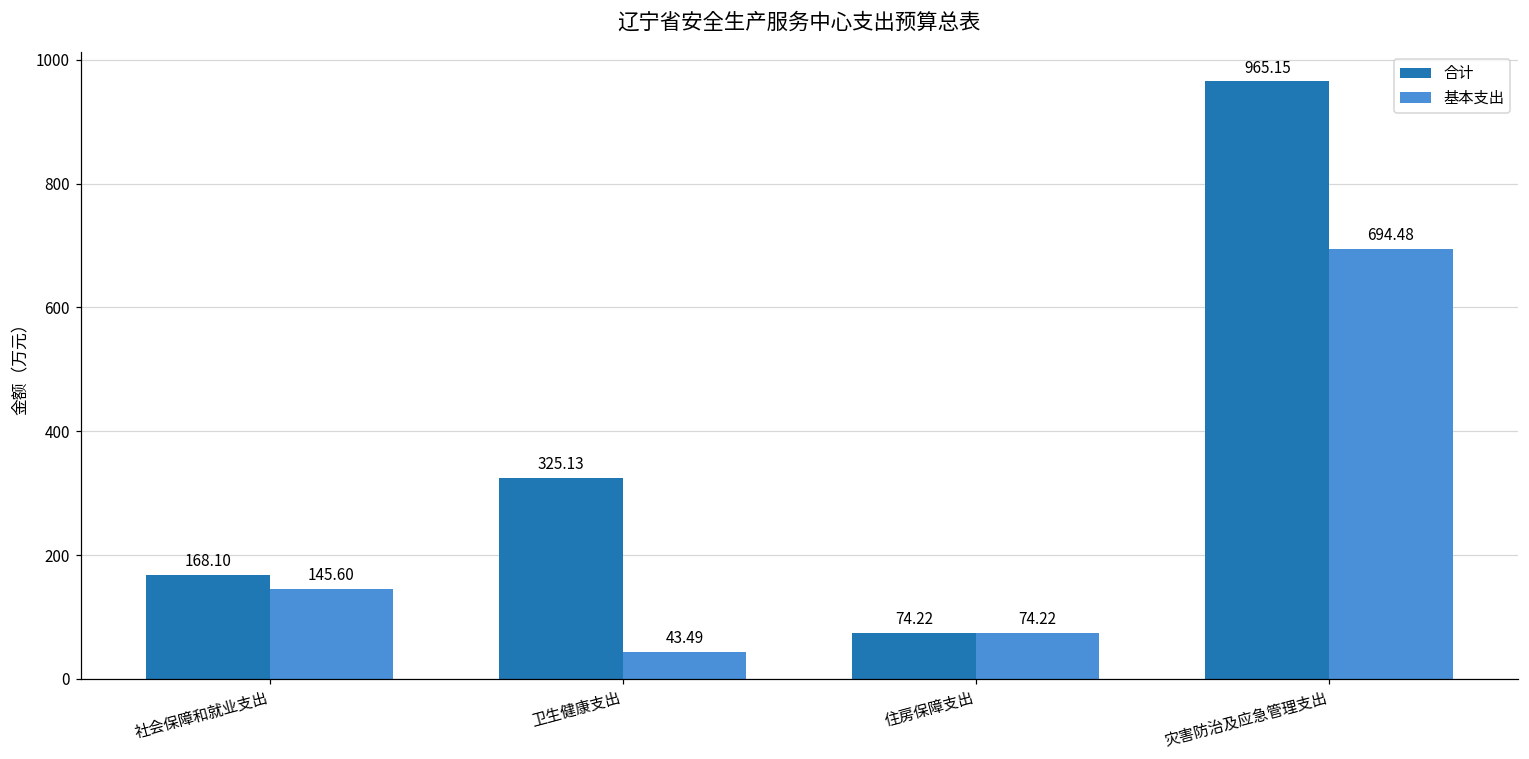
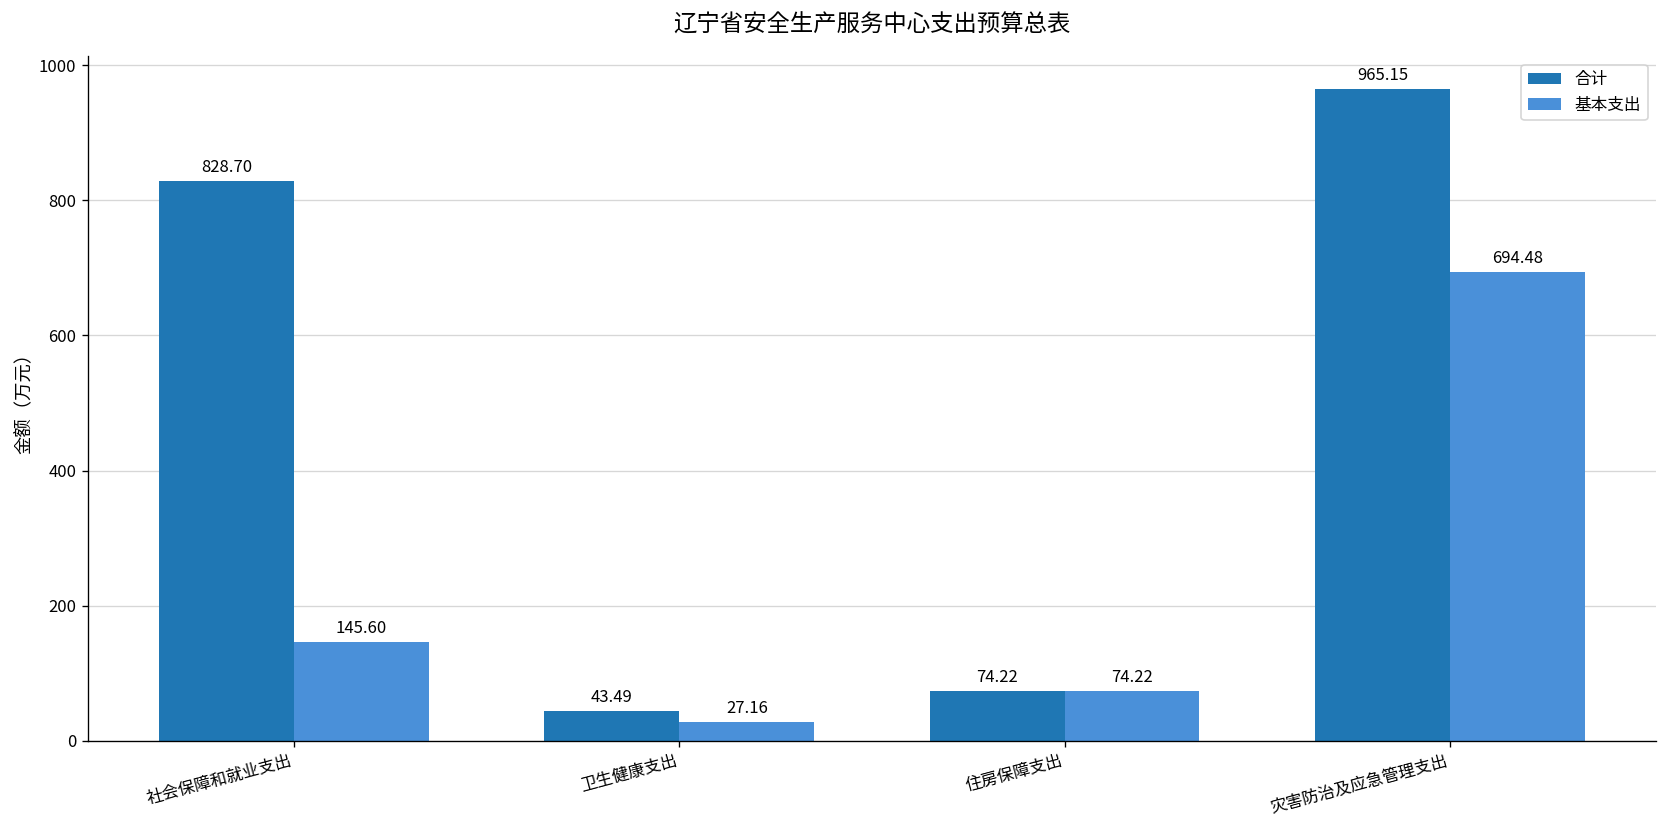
  {
    "合计": {
-     "社会保障和就业支出": 168.10,
-     "卫生健康支出": 325.13,
+     "社会保障和就业支出": 828.70,
+     "卫生健康支出": 43.49,
      "住房保障支出": 74.22,
      "灾害防治及应急管理支出": 965.15
    },
    "基本支出": {
      "社会保障和就业支出": 145.60,
-     "卫生健康支出": 43.49,
+     "卫生健康支出": 27.16,
      "住房保障支出": 74.22,
      "灾害防治及应急管理支出": 694.48
    }
  }
